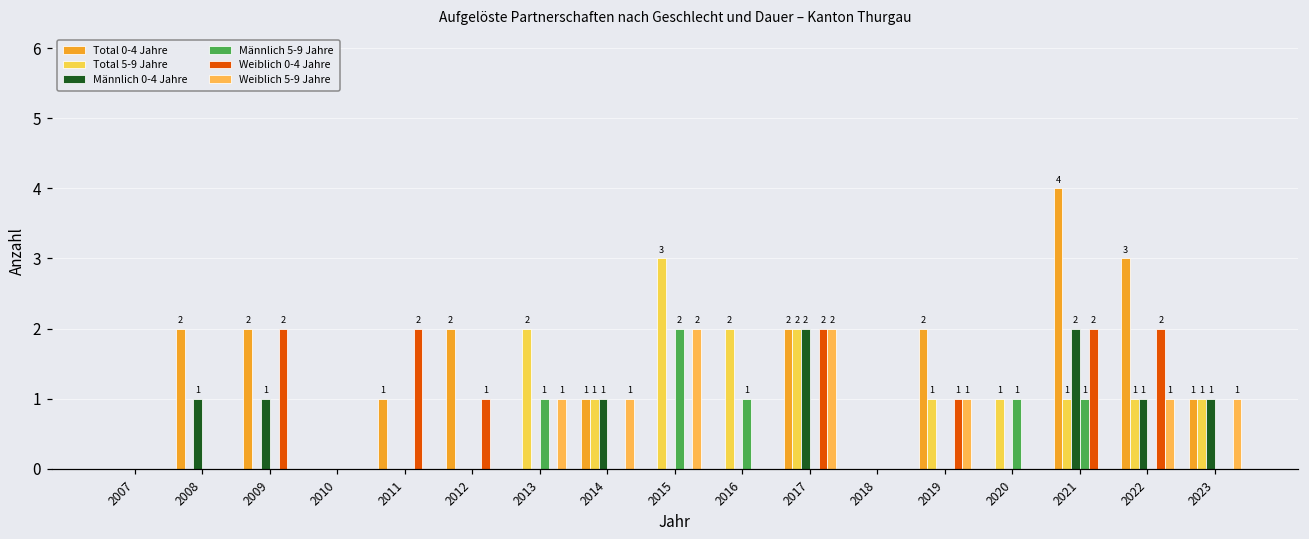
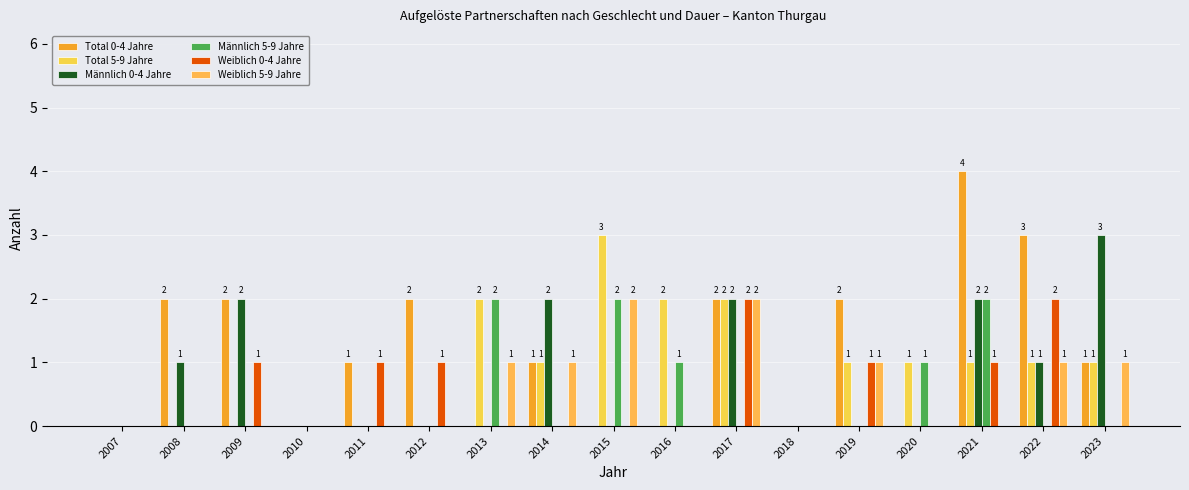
  {
    "Männlich 0-4 Jahre": {
      "2008": 1,
-     "2009": 1,
-     "2014": 1,
+     "2009": 2,
+     "2014": 2,
      "2017": 2,
      "2021": 2,
      "2022": 1,
-     "2023": 1
+     "2023": 3
    },
    "Männlich 5-9 Jahre": {
-     "2013": 1,
+     "2013": 2,
      "2015": 2,
      "2016": 1,
      "2020": 1,
-     "2021": 1
+     "2021": 2
    },
    "Weiblich 0-4 Jahre": {
-     "2009": 2,
-     "2011": 2,
+     "2009": 1,
+     "2011": 1,
      "2012": 1,
      "2017": 2,
      "2019": 1,
-     "2021": 2,
+     "2021": 1,
      "2022": 2
    }
  }
